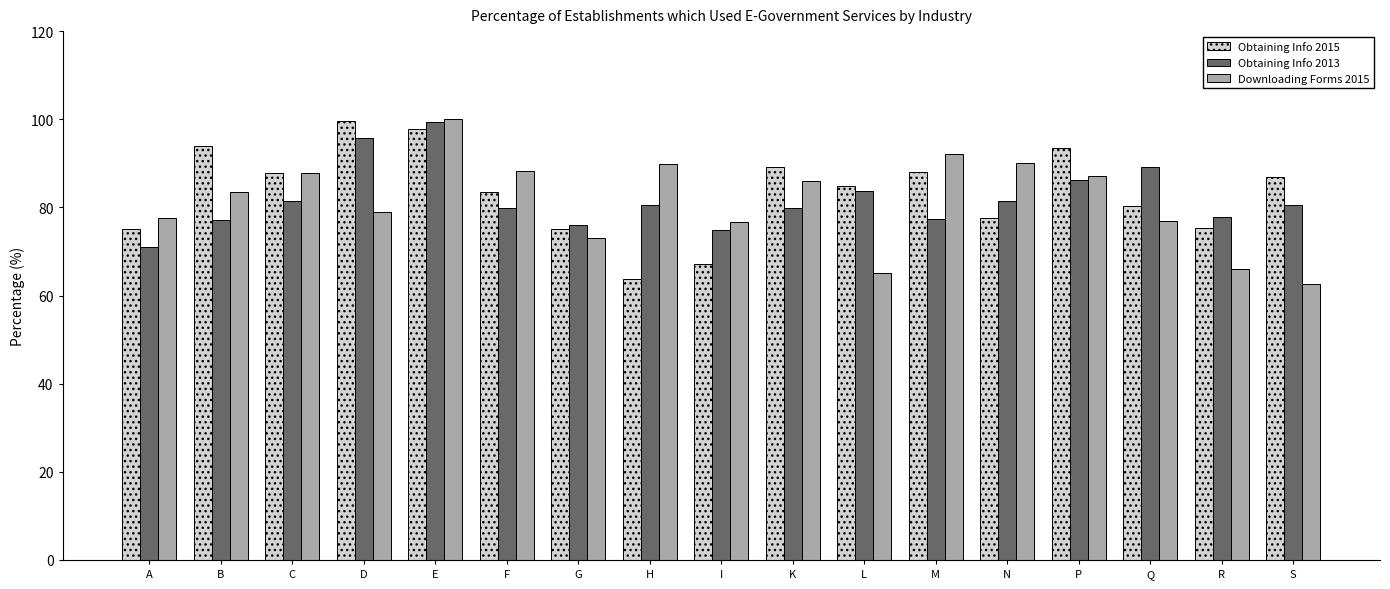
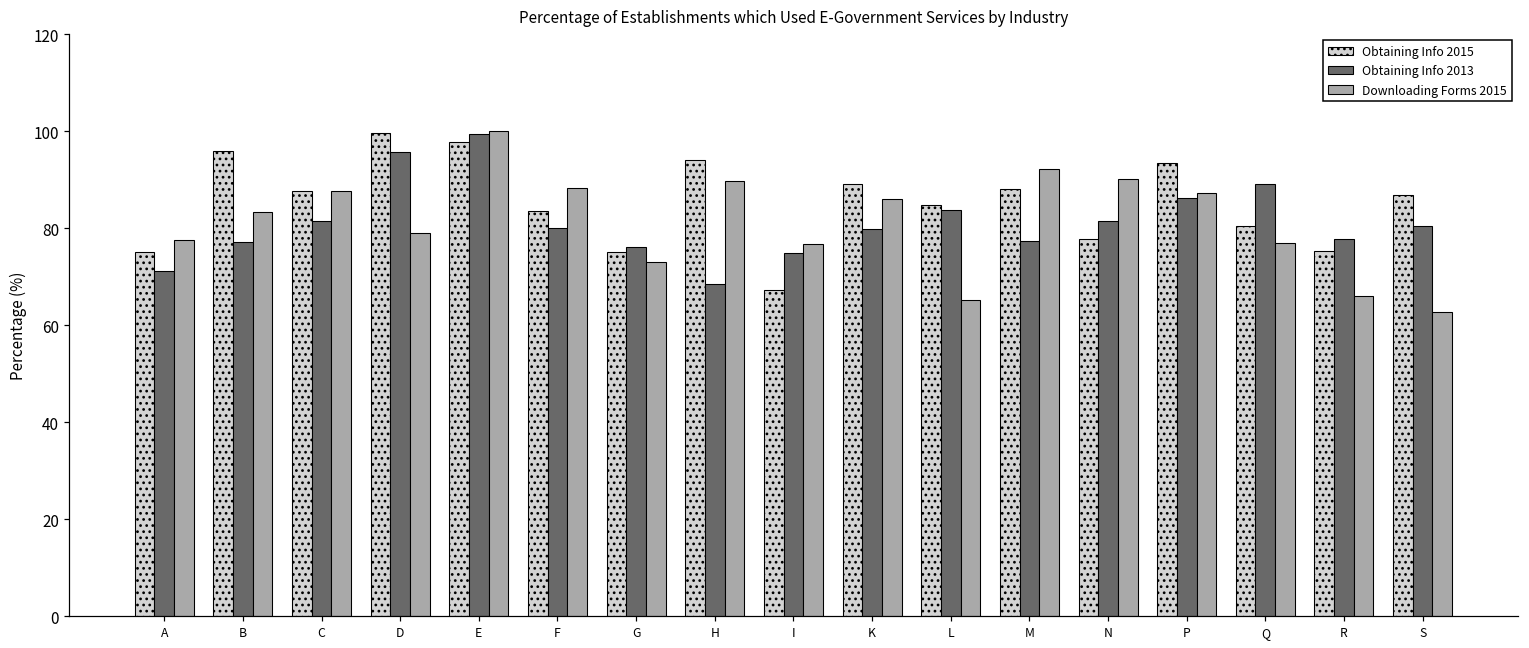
  {
    "Obtaining Info 2015": {
      "A": 75,
-     "B": 94,
+     "B": 96,
      "C": 88,
      "D": 100,
      "E": 98,
      "F": 84,
      "G": 75,
-     "H": 64,
+     "H": 94,
      "I": 67,
      "K": 89,
      "L": 85,
      "M": 88,
      "N": 78,
      "P": 93,
      "Q": 80,
      "R": 75,
      "S": 87
    },
    "Obtaining Info 2013": {
      "A": 71,
      "B": 77,
      "C": 81,
      "D": 96,
      "E": 99,
      "F": 80,
      "G": 76,
-     "H": 81,
+     "H": 68,
      "I": 75,
      "K": 80,
      "L": 84,
      "M": 77,
      "N": 82,
      "P": 86,
      "Q": 89,
      "R": 78,
      "S": 81
    },
    "Downloading Forms 2015": {
      "A": 78,
      "B": 83,
      "C": 88,
      "D": 79,
      "E": 100,
      "F": 88,
      "G": 73,
      "H": 90,
      "I": 77,
      "K": 86,
      "L": 65,
      "M": 92,
      "N": 90,
      "P": 87,
      "Q": 77,
      "R": 66,
      "S": 63
    }
  }
